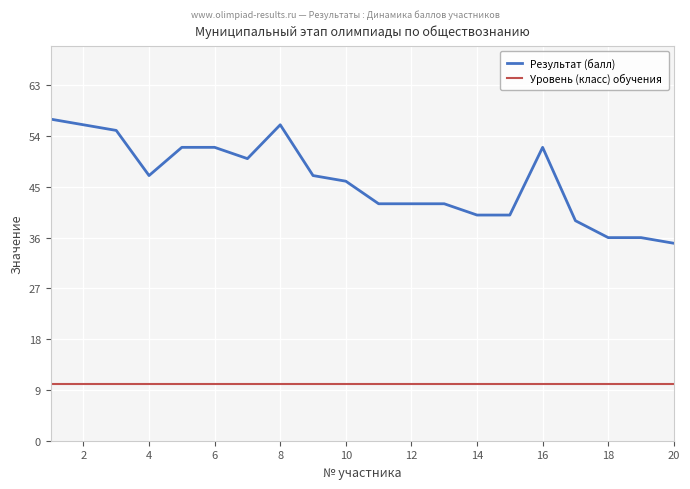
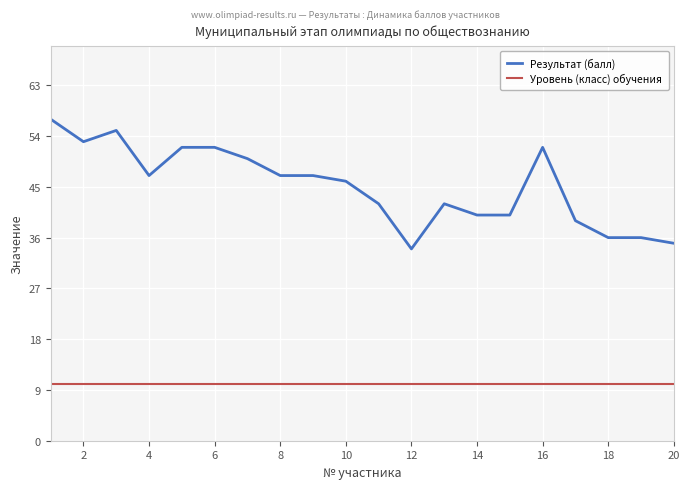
  {
    "Результат (балл)": {
-     "2": 56,
+     "2": 53,
      "4": 47,
      "6": 52,
-     "8": 56,
+     "8": 47,
      "10": 46,
-     "12": 42,
+     "12": 34,
      "14": 40,
      "16": 52,
      "18": 36,
      "20": 35
    },
    "Уровень (класс) обучения": {
      "2": 10,
      "4": 10,
      "6": 10,
      "8": 10,
      "10": 10,
      "12": 10,
      "14": 10,
      "16": 10,
      "18": 10,
      "20": 10
    }
  }
